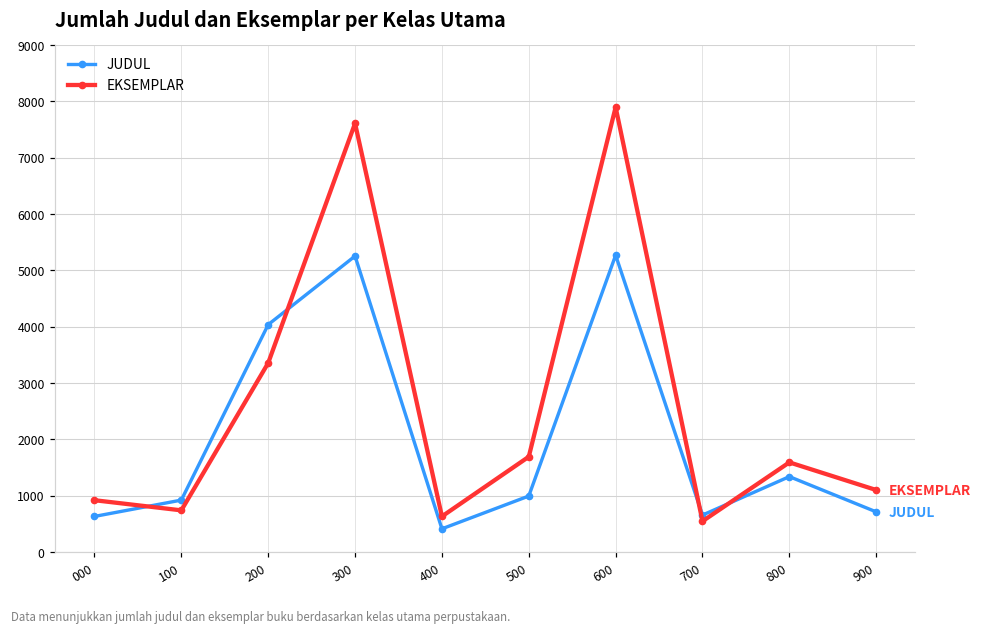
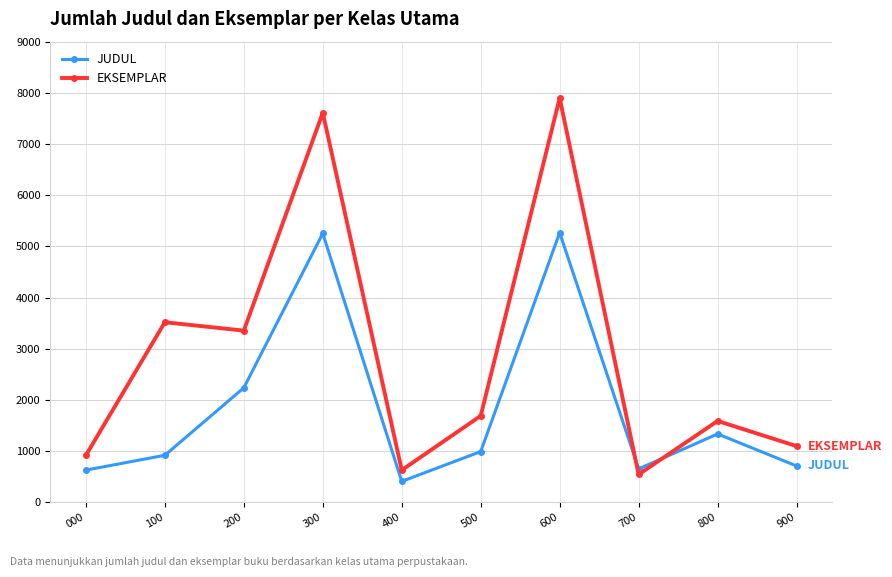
  {
    "JUDUL": {
      "000": 600,
      "100": 900,
-     "200": 4000,
+     "200": 2200,
      "300": 5300,
      "400": 400,
      "500": 1000,
      "600": 5300,
      "700": 700,
      "800": 1300,
      "900": 700
    },
    "EKSEMPLAR": {
      "000": 900,
-     "100": 700,
+     "100": 3500,
      "200": 3400,
      "300": 7600,
      "400": 600,
      "500": 1700,
      "600": 7900,
      "700": 500,
      "800": 1600,
      "900": 1100
    }
  }
